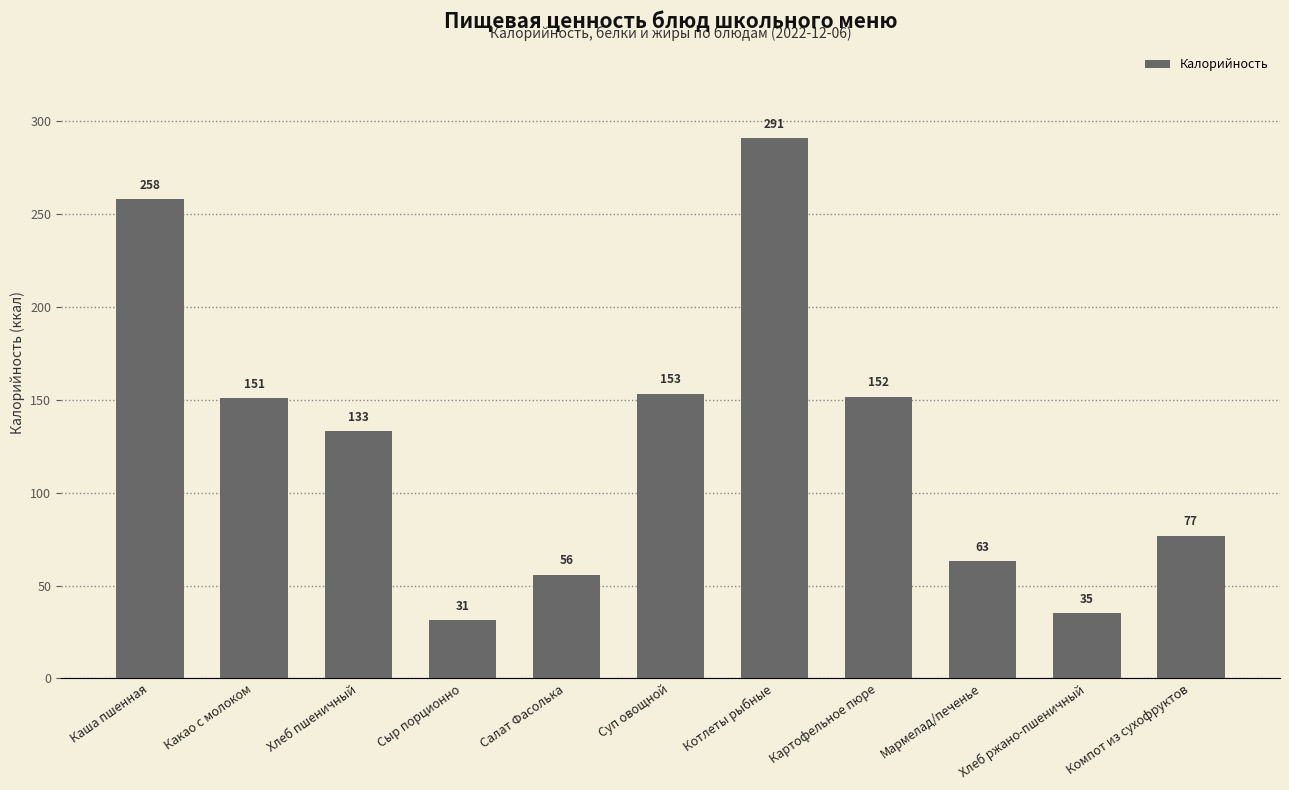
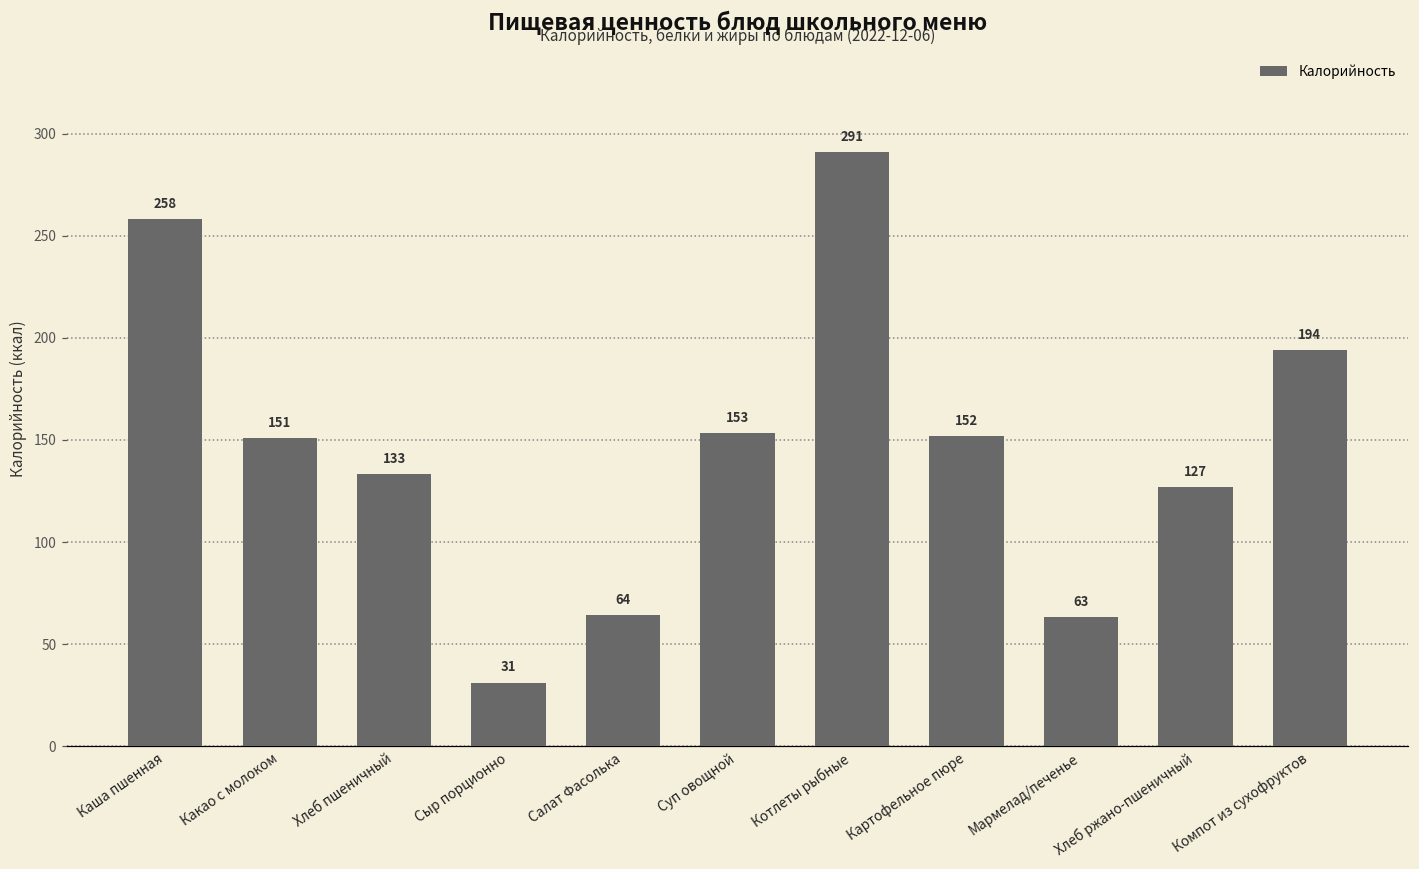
  {
    "Каша пшенная": 258,
    "Какао с молоком": 151,
    "Хлеб пшеничный": 133,
    "Сыр порционно": 31,
-   "Салат Фасолька": 56,
+   "Салат Фасолька": 64,
    "Суп овощной": 153,
    "Котлеты рыбные": 291,
    "Картофельное пюре": 152,
    "Мармелад/печенье": 63,
-   "Хлеб ржано-пшеничный": 35,
-   "Компот из сухофруктов": 77
+   "Хлеб ржано-пшеничный": 127,
+   "Компот из сухофруктов": 194
  }
